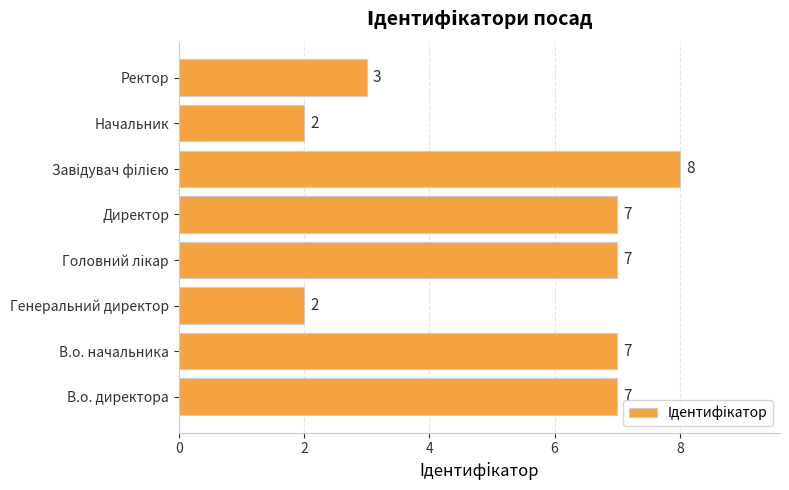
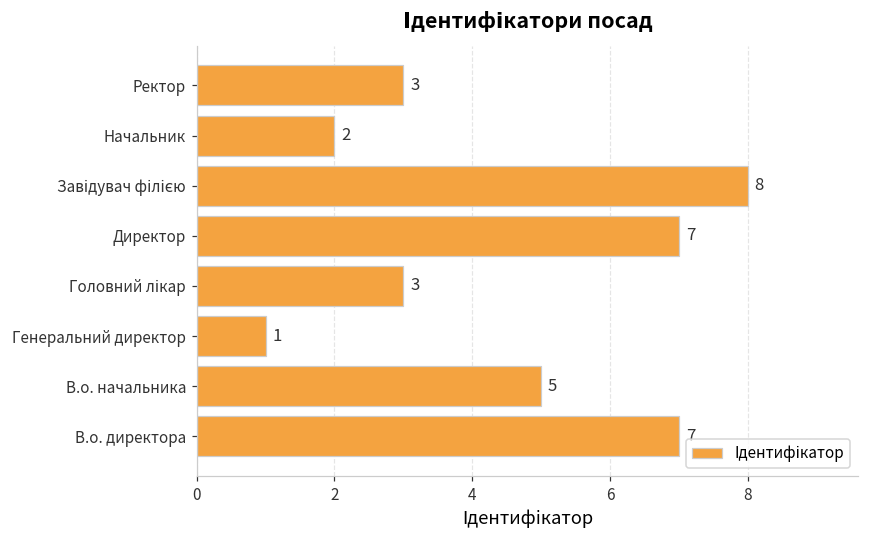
  {
    "Ректор": 3,
    "Начальник": 2,
    "Завідувач філією": 8,
    "Директор": 7,
-   "Головний лікар": 7,
-   "Генеральний директор": 2,
-   "В.о. начальника": 7
+   "Головний лікар": 3,
+   "Генеральний директор": 1,
+   "В.о. начальника": 5
  }
